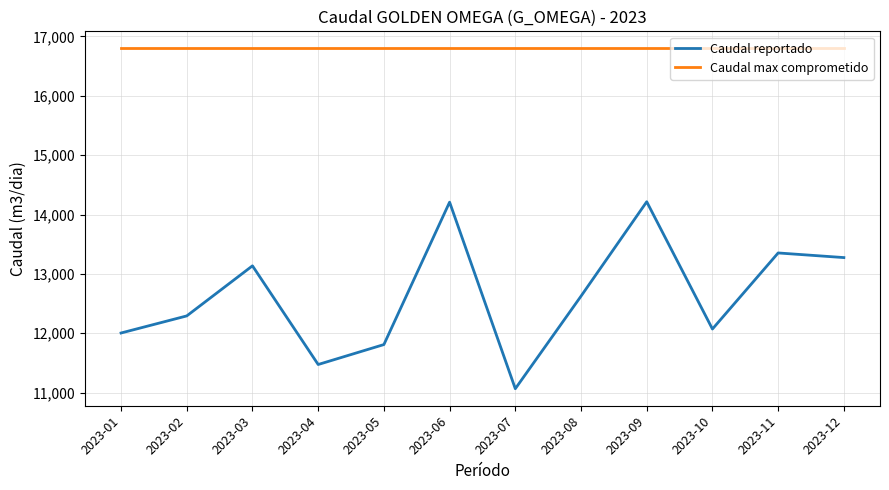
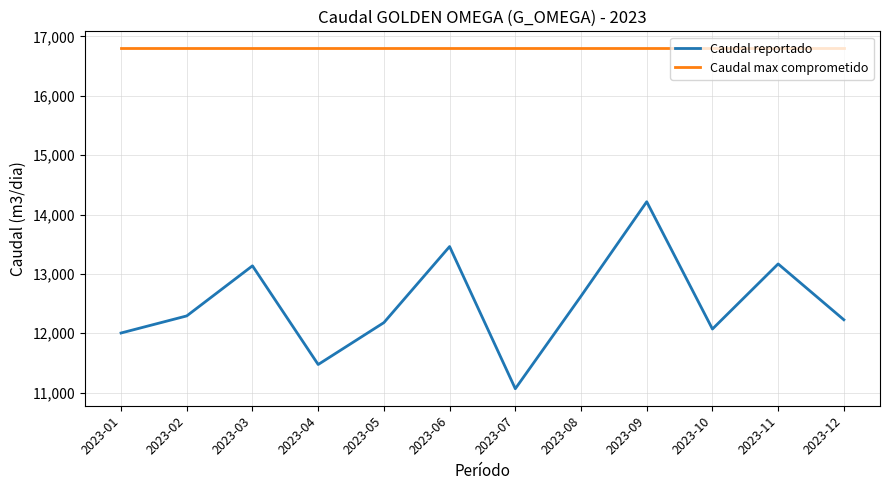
  {
    "Caudal reportado": {
      "2023-01": "12,000",
      "2023-02": "12,300",
      "2023-03": "13,100",
      "2023-04": "11,500",
-     "2023-05": "11,800",
-     "2023-06": "14,200",
+     "2023-05": "12,200",
+     "2023-06": "13,500",
      "2023-07": "11,100",
      "2023-08": "12,600",
      "2023-09": "14,200",
      "2023-10": "12,100",
-     "2023-11": "13,400",
-     "2023-12": "13,300"
+     "2023-11": "13,200",
+     "2023-12": "12,200"
    },
    "Caudal max comprometido": {
      "2023-01": "16,800",
      "2023-02": "16,800",
      "2023-03": "16,800",
      "2023-04": "16,800",
      "2023-05": "16,800",
      "2023-06": "16,800",
      "2023-07": "16,800",
      "2023-08": "16,800",
      "2023-09": "16,800"
    }
  }
